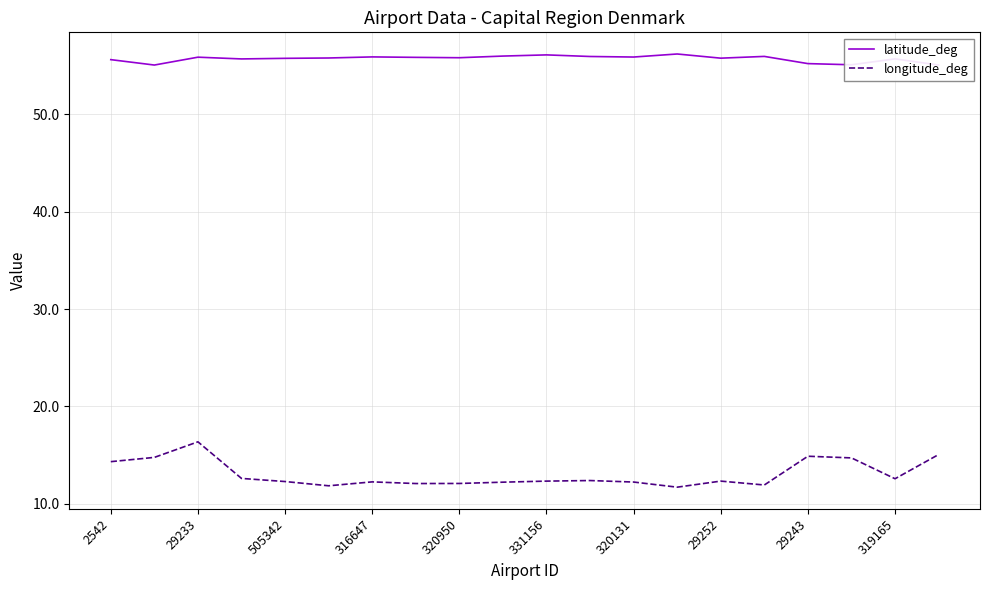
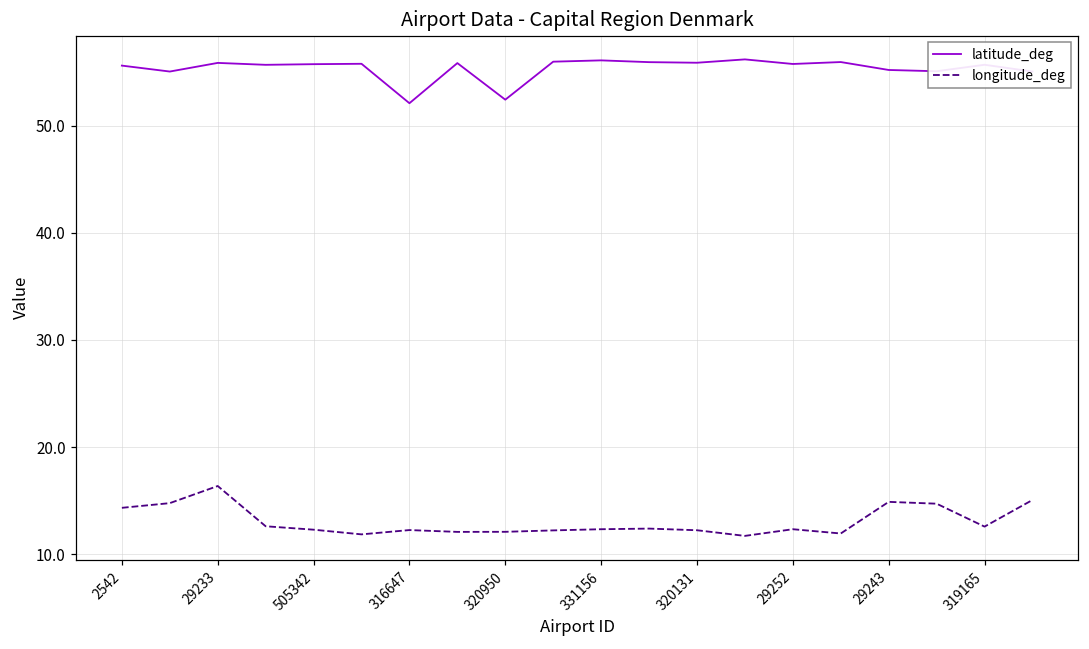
  {
    "latitude_deg": {
      "2542": 56,
      "29233": 56,
      "505342": 56,
-     "316647": 56,
-     "320950": 56,
+     "316647": 52,
+     "320950": 52,
      "331156": 56,
      "320131": 56,
      "29252": 56,
      "29243": 55
    },
    "longitude_deg": {
      "2542": 14,
      "29233": 16,
      "505342": 12,
      "316647": 12,
      "320950": 12,
      "331156": 12,
      "320131": 12,
      "29252": 12,
      "29243": 15,
      "319165": 13
    }
  }
